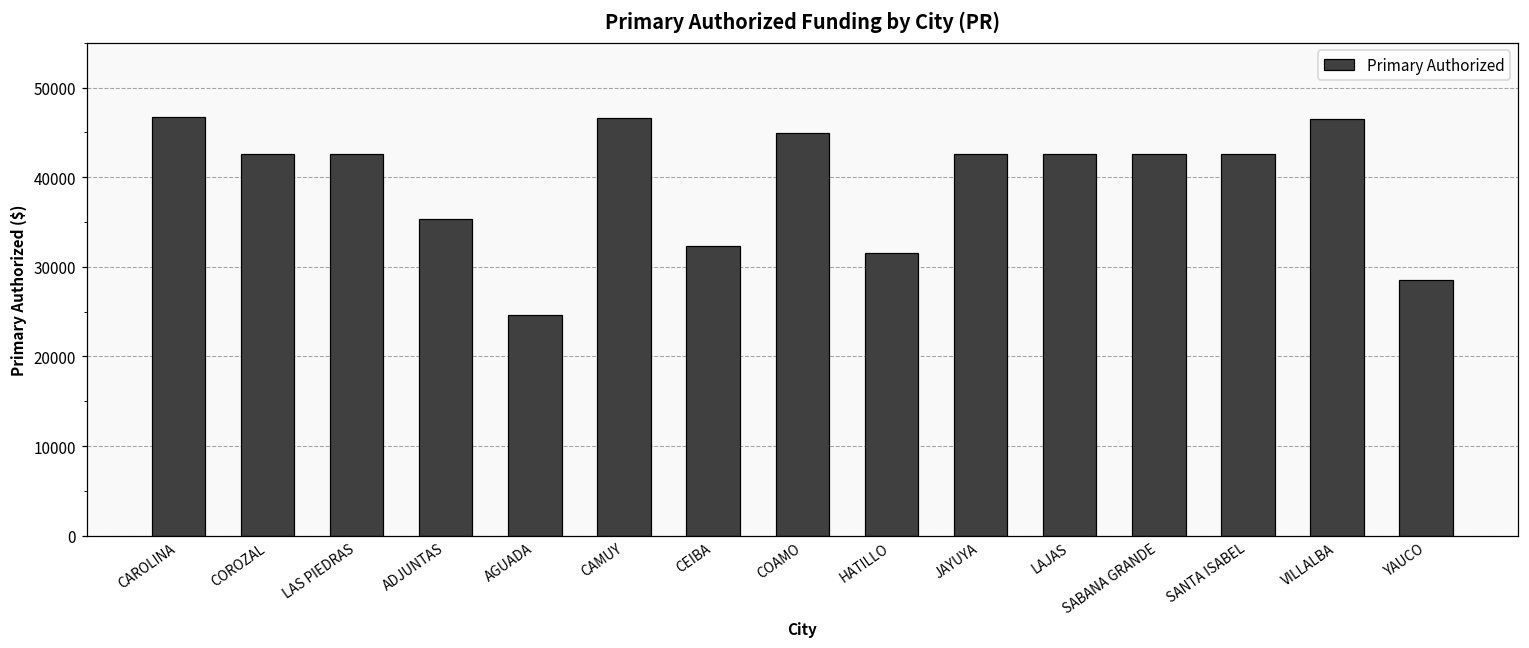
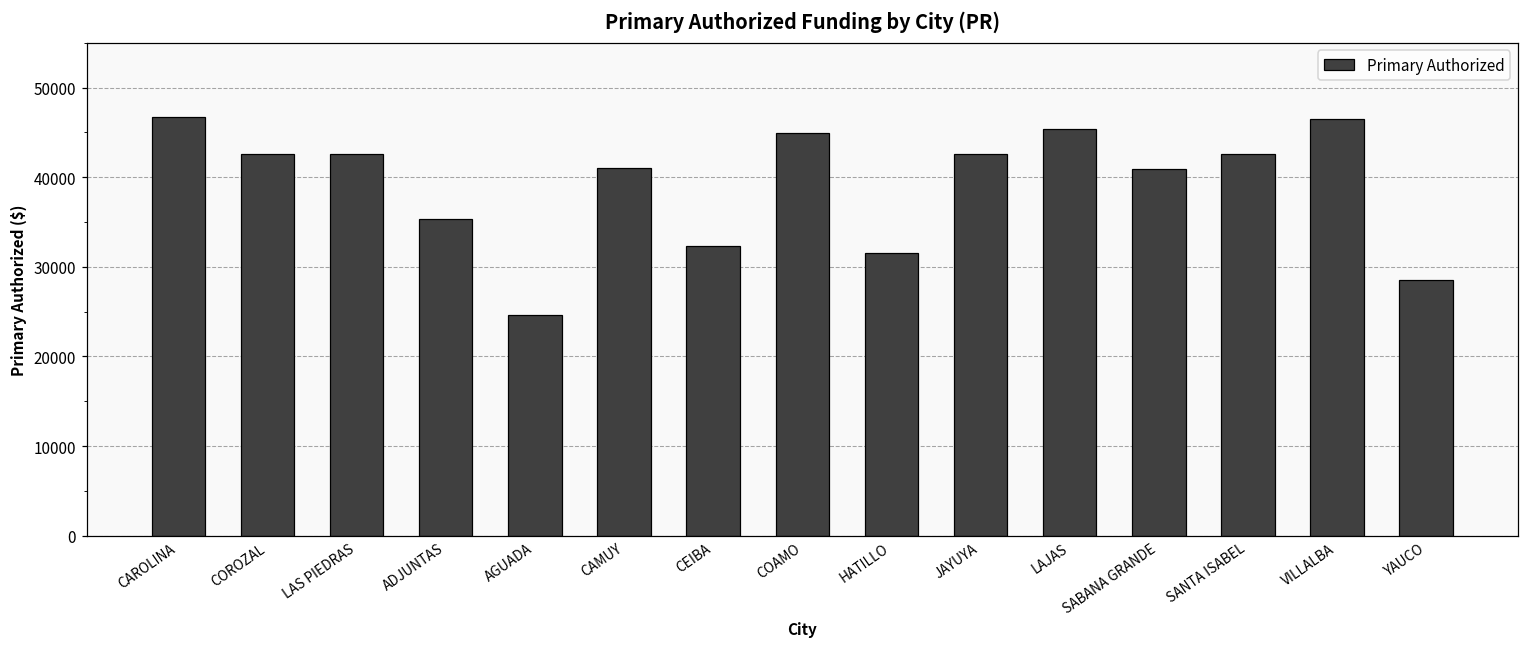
  {
    "CAROLINA": 47000,
    "COROZAL": 43000,
    "LAS PIEDRAS": 43000,
    "ADJUNTAS": 35000,
    "AGUADA": 25000,
-   "CAMUY": 47000,
+   "CAMUY": 41000,
    "CEIBA": 32000,
    "COAMO": 45000,
    "HATILLO": 32000,
    "JAYUYA": 43000,
-   "LAJAS": 43000,
-   "SABANA GRANDE": 43000,
+   "LAJAS": 45000,
+   "SABANA GRANDE": 41000,
    "SANTA ISABEL": 43000,
    "VILLALBA": 47000,
    "YAUCO": 29000
  }
